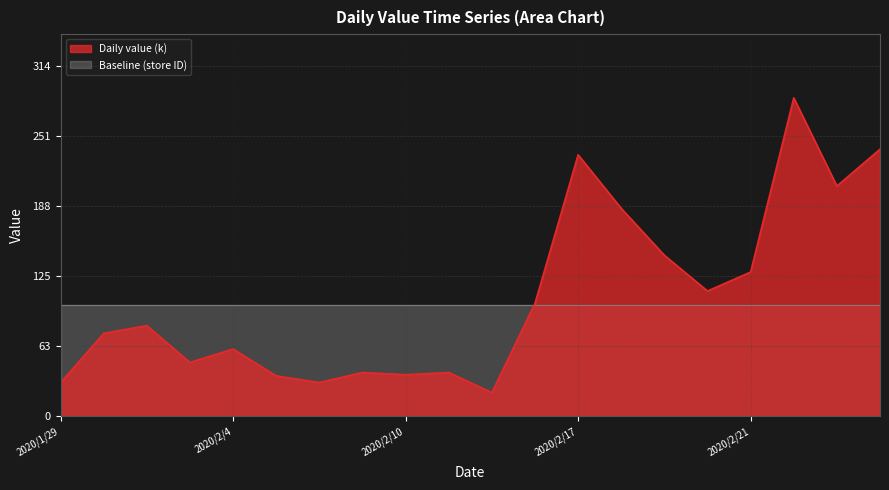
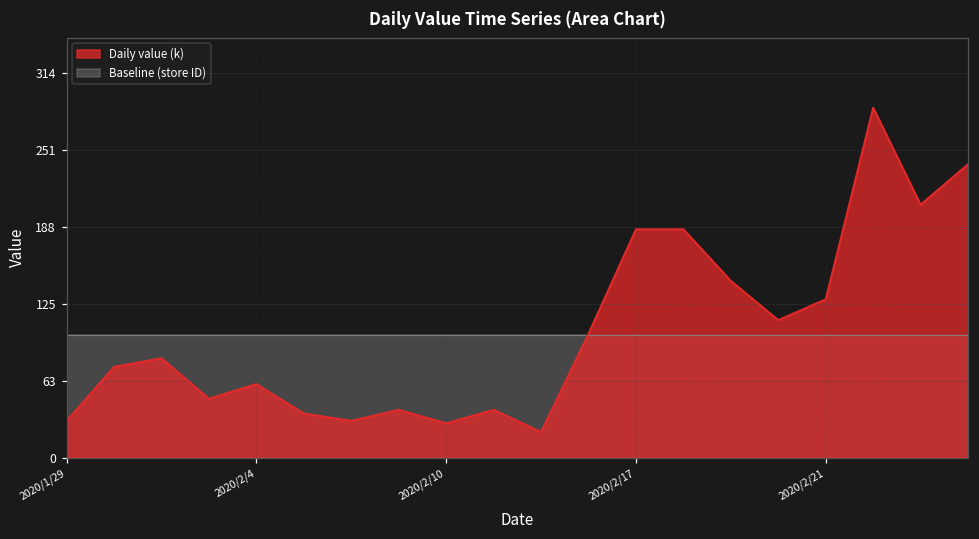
  {
    "Baseline (store ID)": {
      "2020/1/29": 100,
      "2020/2/4": 100,
      "2020/2/10": 100,
      "2020/2/17": 100,
      "2020/2/21": 100
    },
    "Daily value (k)": {
      "2020/1/29": 30,
      "2020/2/4": 60,
-     "2020/2/10": 37,
-     "2020/2/17": 234,
+     "2020/2/10": 28,
+     "2020/2/17": 186,
      "2020/2/21": 129
    }
  }
